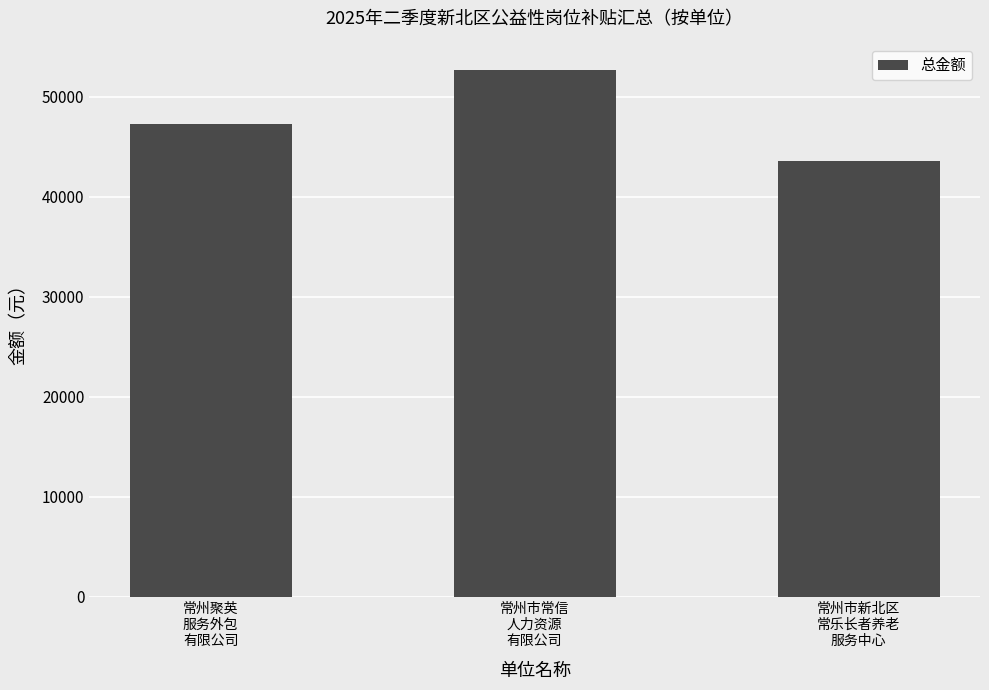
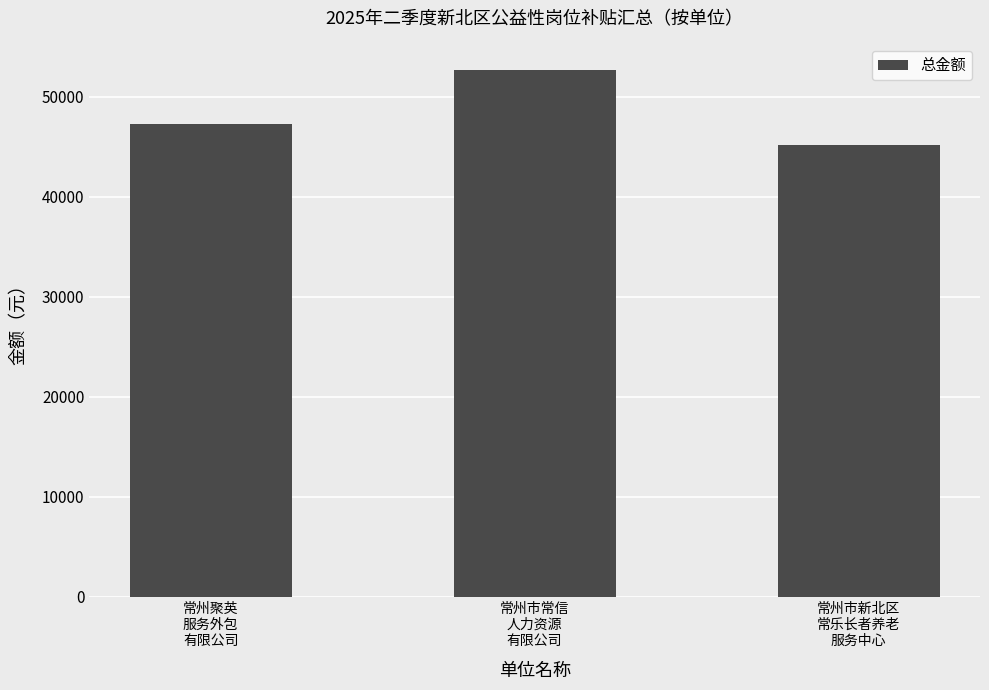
  {
    "常州聚英 服务外包 有限公司": 47300,
    "常州市常信 人力资源 有限公司": 52700,
-   "常州市新北区 常乐长者养老 服务中心": 43600
+   "常州市新北区 常乐长者养老 服务中心": 45200
  }
